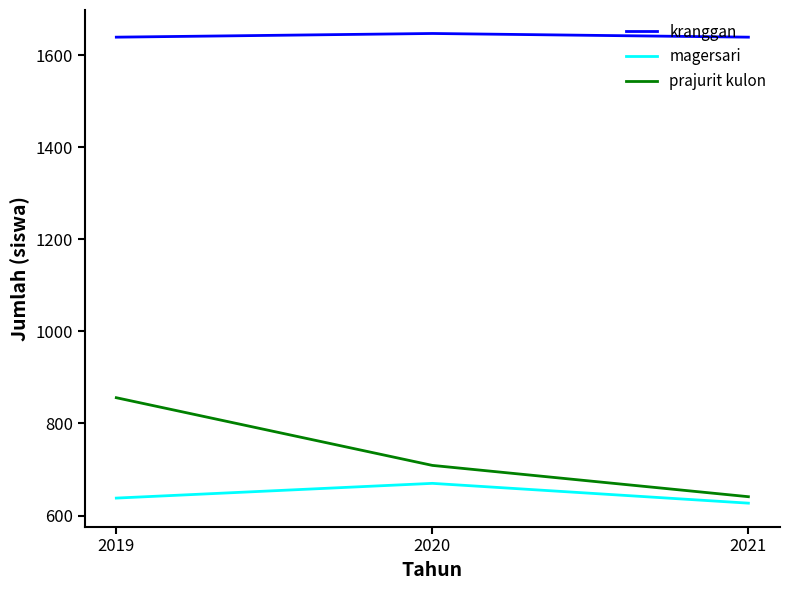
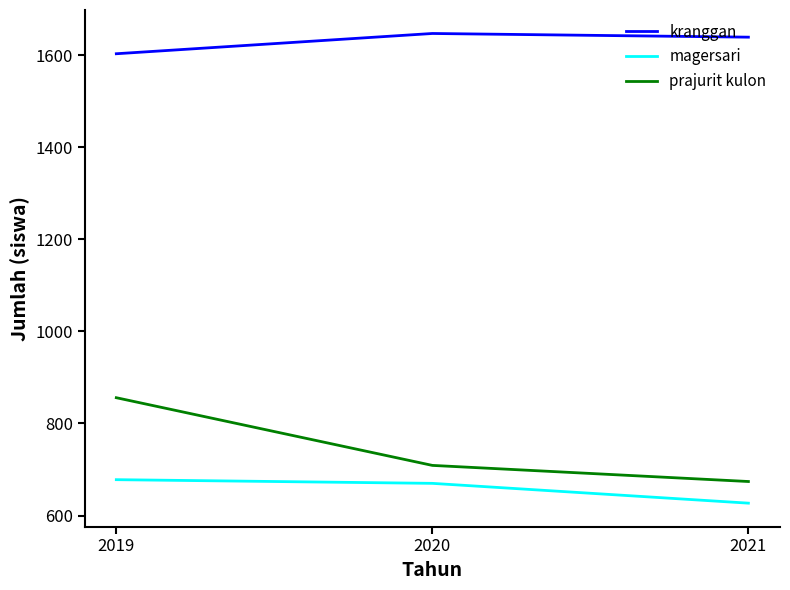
  {
    "kranggan": {
-     "2019": 1640,
+     "2019": 1600,
      "2020": 1650,
      "2021": 1640
    },
    "magersari": {
-     "2019": 640,
+     "2019": 680,
      "2020": 670,
      "2021": 630
    },
    "prajurit kulon": {
      "2019": 860,
      "2020": 710,
-     "2021": 640
+     "2021": 670
    }
  }
